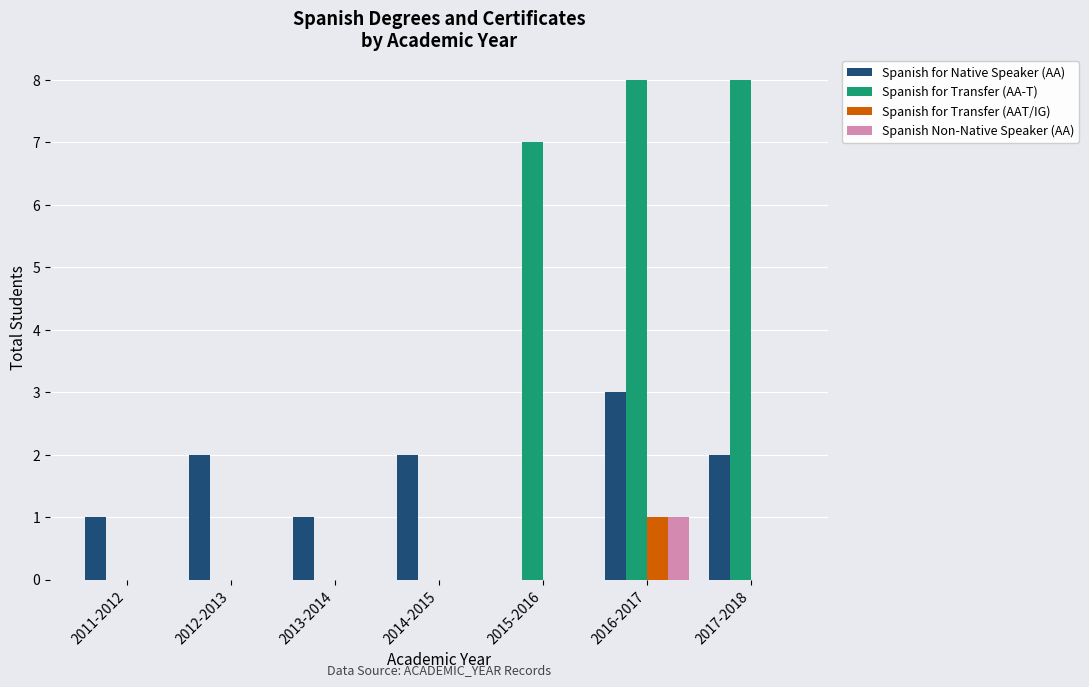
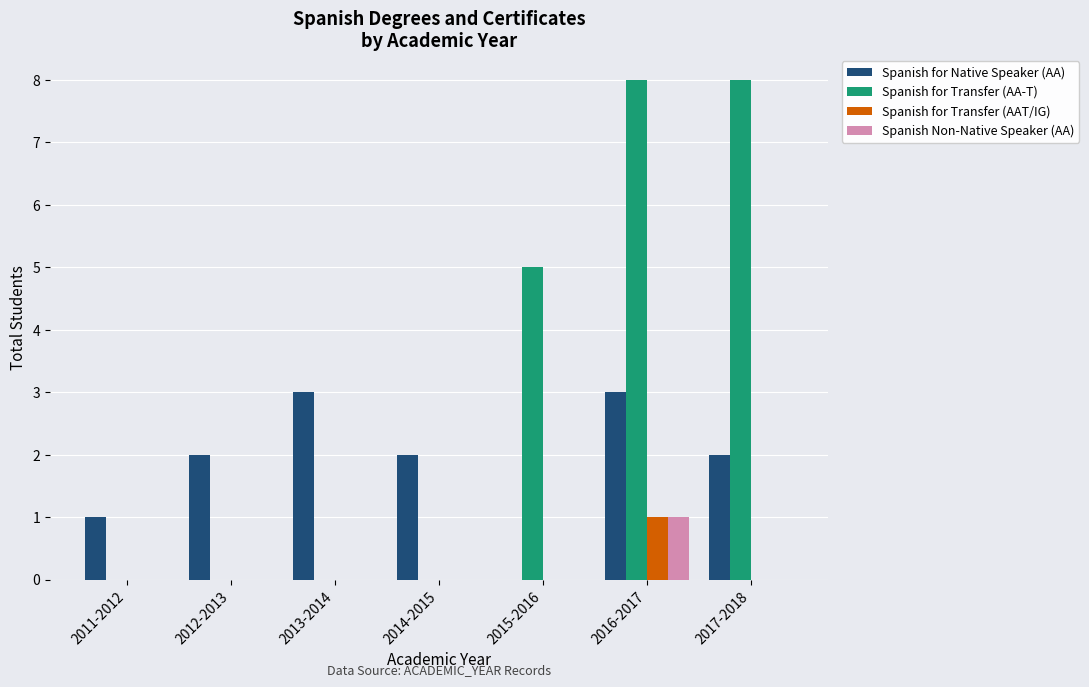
  {
    "Spanish for Native Speaker (AA)": {
      "2011-2012": 1,
      "2012-2013": 2,
-     "2013-2014": 1,
+     "2013-2014": 3,
      "2014-2015": 2,
      "2015-2016": 0,
      "2016-2017": 3,
      "2017-2018": 2
    },
    "Spanish for Transfer (AA-T)": {
      "2011-2012": 0,
      "2012-2013": 0,
      "2013-2014": 0,
      "2014-2015": 0,
-     "2015-2016": 7,
+     "2015-2016": 5,
      "2016-2017": 8,
      "2017-2018": 8
    },
    "Spanish for Transfer (AAT/IG)": {
      "2011-2012": 0,
      "2012-2013": 0,
      "2013-2014": 0,
      "2014-2015": 0,
      "2015-2016": 0,
      "2016-2017": 1,
      "2017-2018": 0
    },
    "Spanish Non-Native Speaker (AA)": {
      "2011-2012": 0,
      "2012-2013": 0,
      "2013-2014": 0,
      "2014-2015": 0,
      "2015-2016": 0,
      "2016-2017": 1,
      "2017-2018": 0
    }
  }
